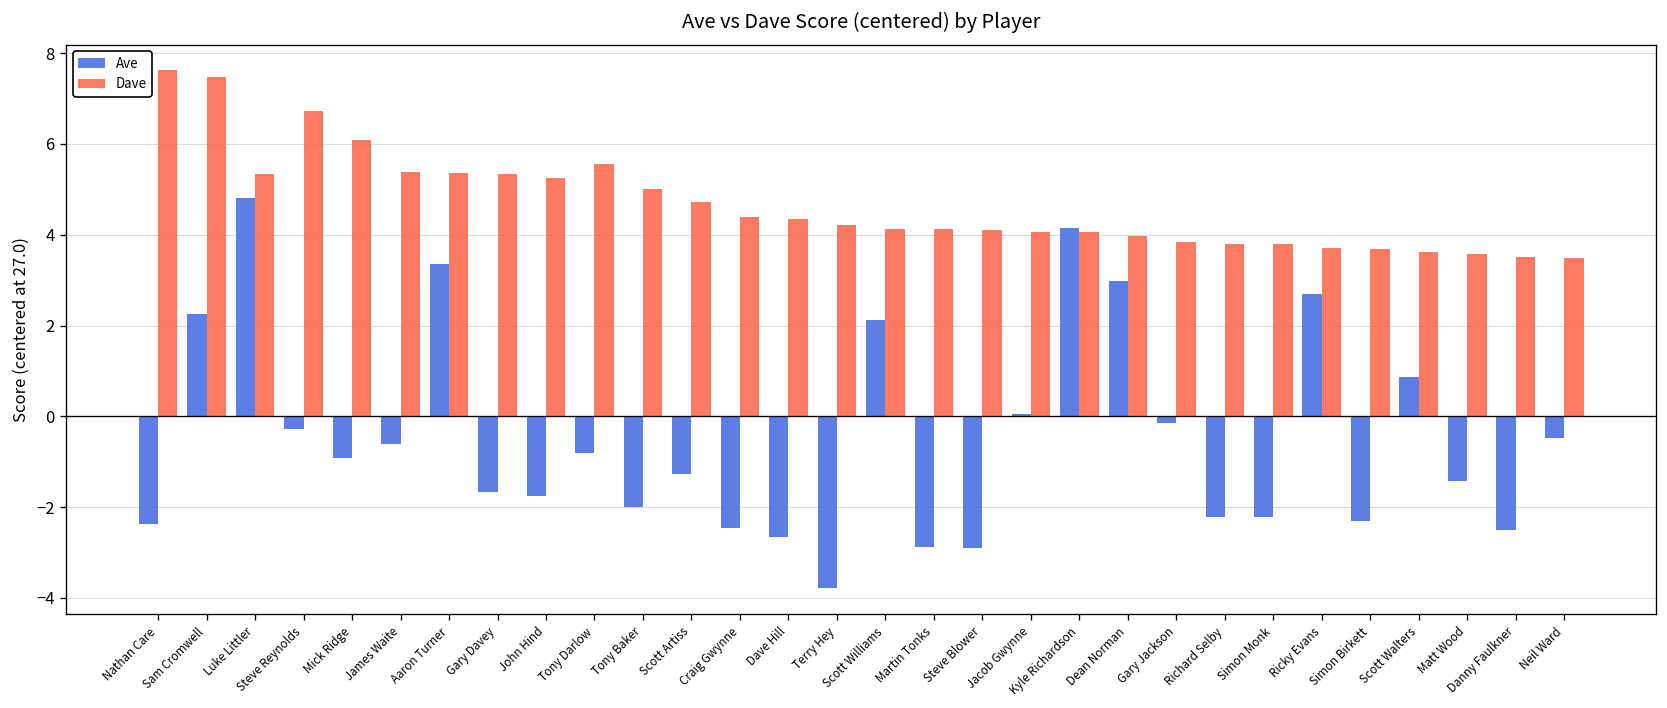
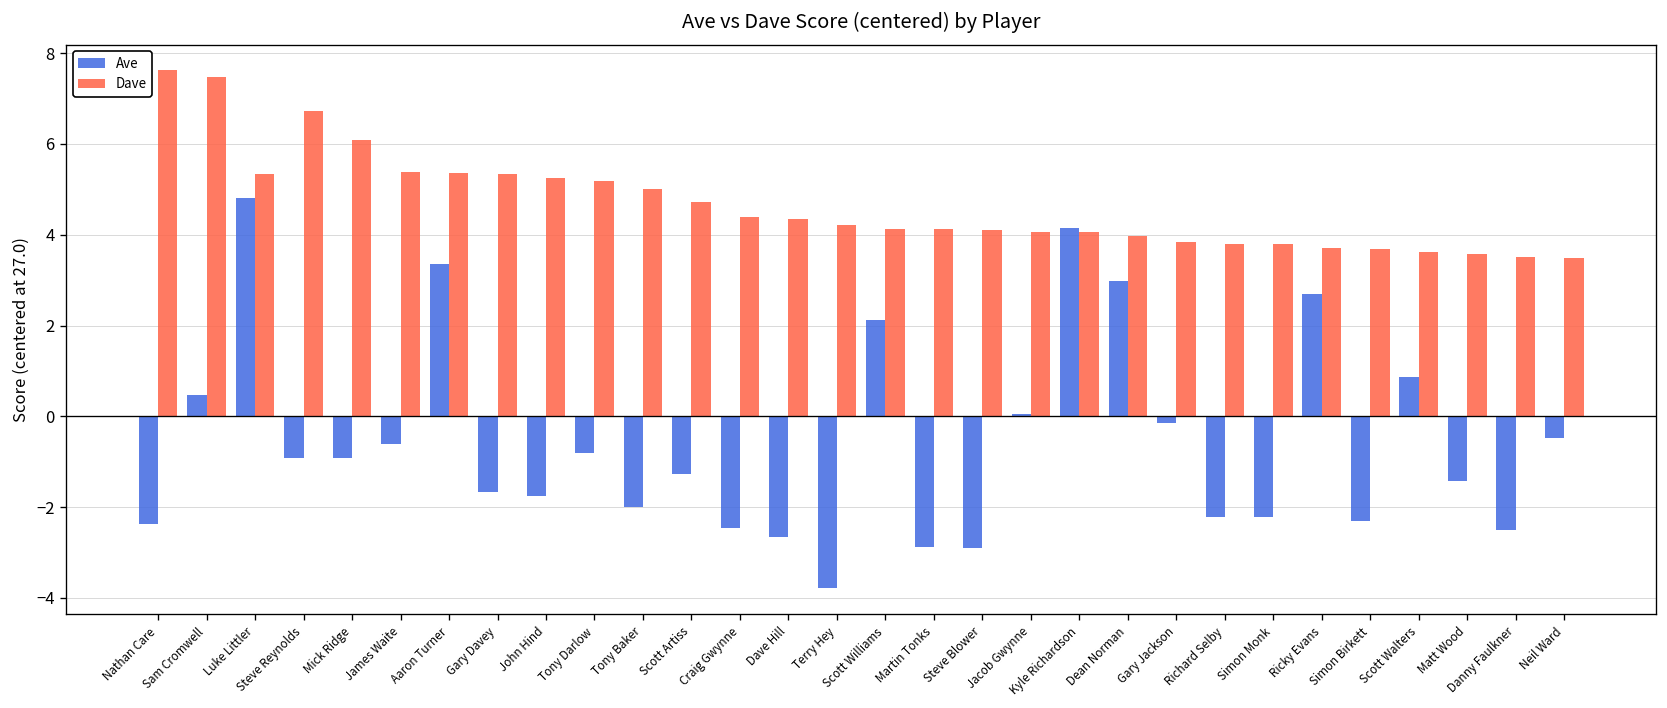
  {
    "Ave": {
      "Nathan Care": -2.4,
-     "Sam Cromwell": 2.3,
+     "Sam Cromwell": 0.5,
      "Luke Littler": 4.8,
-     "Steve Reynolds": -0.3,
+     "Steve Reynolds": -0.9,
      "Mick Ridge": -0.9,
      "James Waite": -0.6,
      "Aaron Turner": 3.4,
      "Gary Davey": -1.7,
      "John Hind": -1.8,
      "Tony Darlow": -0.8,
      "Tony Baker": -2.0,
      "Scott Artiss": -1.3,
      "Craig Gwynne": -2.5,
      "Dave Hill": -2.7,
      "Terry Hey": -3.8,
      "Scott Williams": 2.1,
      "Martin Tonks": -2.9,
      "Steve Blower": -2.9,
      "Kyle Richardson": 4.1,
      "Dean Norman": 3.0,
      "Gary Jackson": -0.1,
      "Richard Selby": -2.2,
      "Simon Monk": -2.2,
      "Ricky Evans": 2.7,
      "Simon Birkett": -2.3,
      "Scott Walters": 0.9,
      "Matt Wood": -1.4,
      "Danny Faulkner": -2.5,
      "Neil Ward": -0.5
    },
    "Dave": {
      "Nathan Care": 7.6,
      "Sam Cromwell": 7.5,
      "Luke Littler": 5.3,
      "Steve Reynolds": 6.7,
      "Mick Ridge": 6.1,
      "James Waite": 5.4,
      "Aaron Turner": 5.4,
      "Gary Davey": 5.3,
      "John Hind": 5.2,
-     "Tony Darlow": 5.6,
+     "Tony Darlow": 5.2,
      "Tony Baker": 5.0,
      "Scott Artiss": 4.7,
      "Craig Gwynne": 4.4,
      "Dave Hill": 4.3,
      "Terry Hey": 4.2,
      "Scott Williams": 4.1,
      "Martin Tonks": 4.1,
      "Steve Blower": 4.1,
      "Jacob Gwynne": 4.1,
      "Kyle Richardson": 4.1,
      "Dean Norman": 4.0,
      "Gary Jackson": 3.9,
      "Richard Selby": 3.8,
      "Simon Monk": 3.8,
      "Ricky Evans": 3.7,
      "Simon Birkett": 3.7,
      "Scott Walters": 3.6,
      "Matt Wood": 3.6,
      "Danny Faulkner": 3.5,
      "Neil Ward": 3.5
    }
  }
